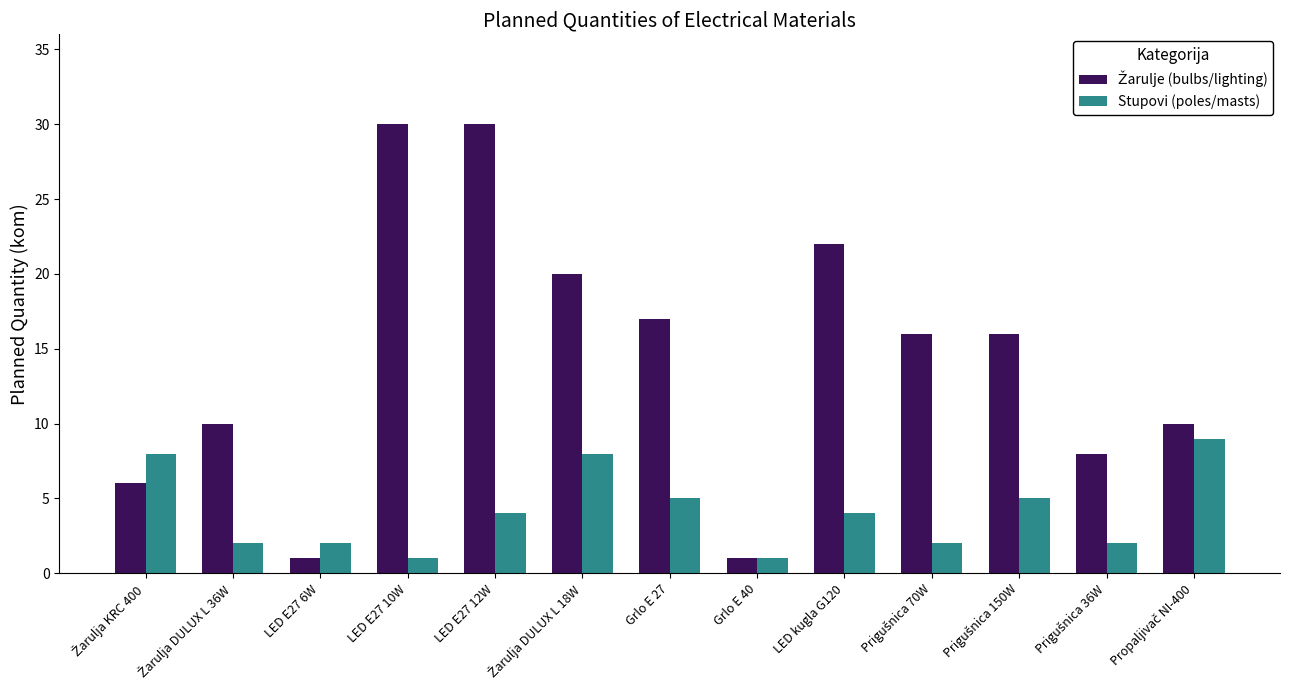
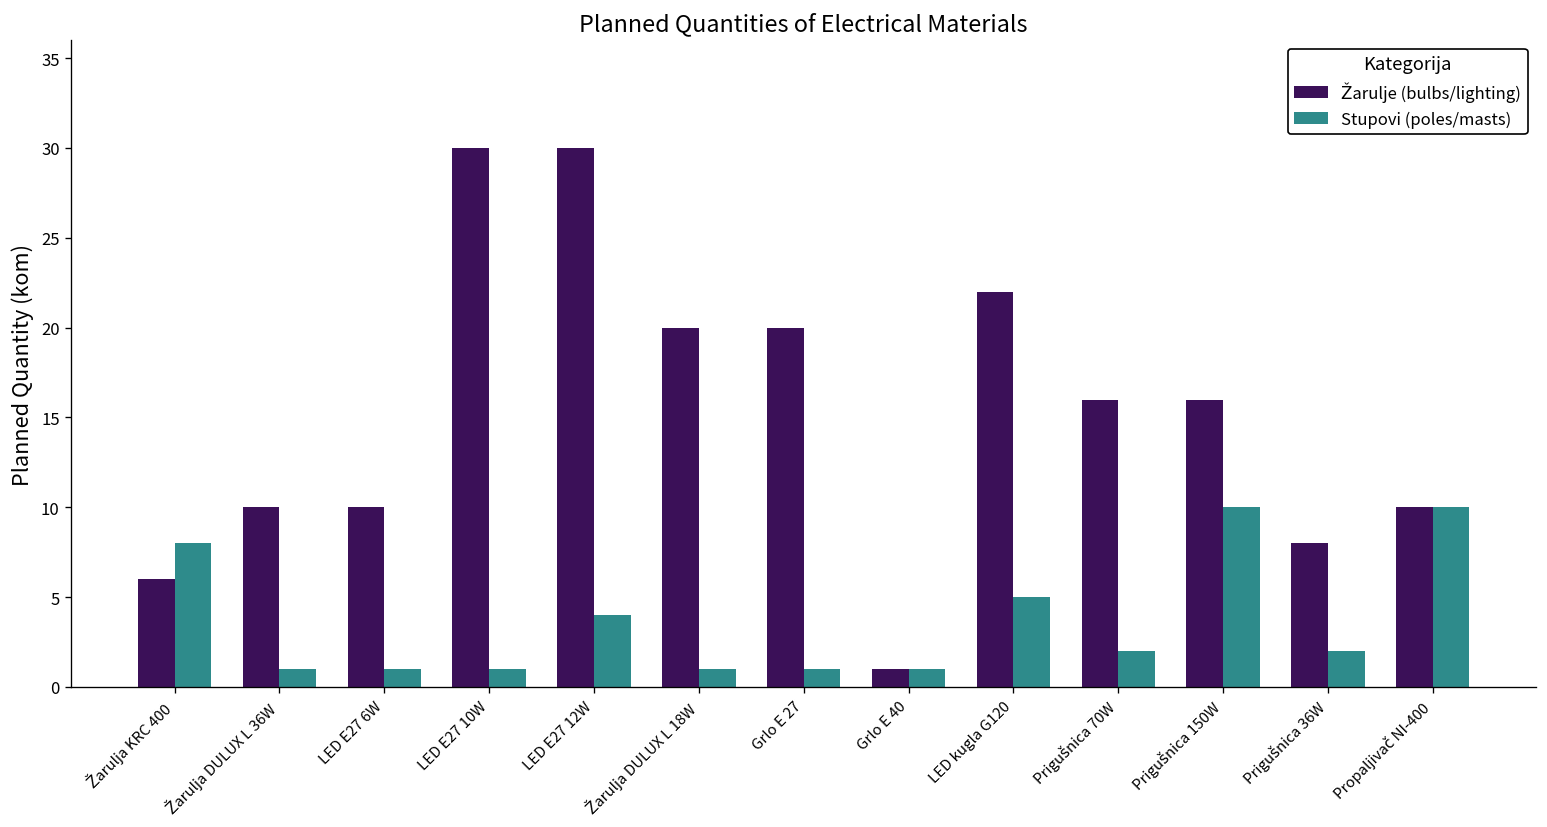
  {
    "Žarulje (bulbs/lighting)": {
      "Žarulja KRC 400": 6,
      "Žarulja DULUX L 36W": 10,
-     "LED E27 6W": 1,
+     "LED E27 6W": 10,
      "LED E27 10W": 30,
      "LED E27 12W": 30,
      "Žarulja DULUX L 18W": 20,
-     "Grlo E 27": 17,
+     "Grlo E 27": 20,
      "Grlo E 40": 1,
      "LED kugla G120": 22,
      "Prigušnica 70W": 16,
      "Prigušnica 150W": 16,
      "Prigušnica 36W": 8,
      "Propaljivač NI-400": 10
    },
    "Stupovi (poles/masts)": {
      "Žarulja KRC 400": 8,
-     "Žarulja DULUX L 36W": 2,
-     "LED E27 6W": 2,
+     "Žarulja DULUX L 36W": 1,
+     "LED E27 6W": 1,
      "LED E27 10W": 1,
      "LED E27 12W": 4,
-     "Žarulja DULUX L 18W": 8,
-     "Grlo E 27": 5,
+     "Žarulja DULUX L 18W": 1,
+     "Grlo E 27": 1,
      "Grlo E 40": 1,
-     "LED kugla G120": 4,
+     "LED kugla G120": 5,
      "Prigušnica 70W": 2,
-     "Prigušnica 150W": 5,
+     "Prigušnica 150W": 10,
      "Prigušnica 36W": 2,
-     "Propaljivač NI-400": 9
+     "Propaljivač NI-400": 10
    }
  }
